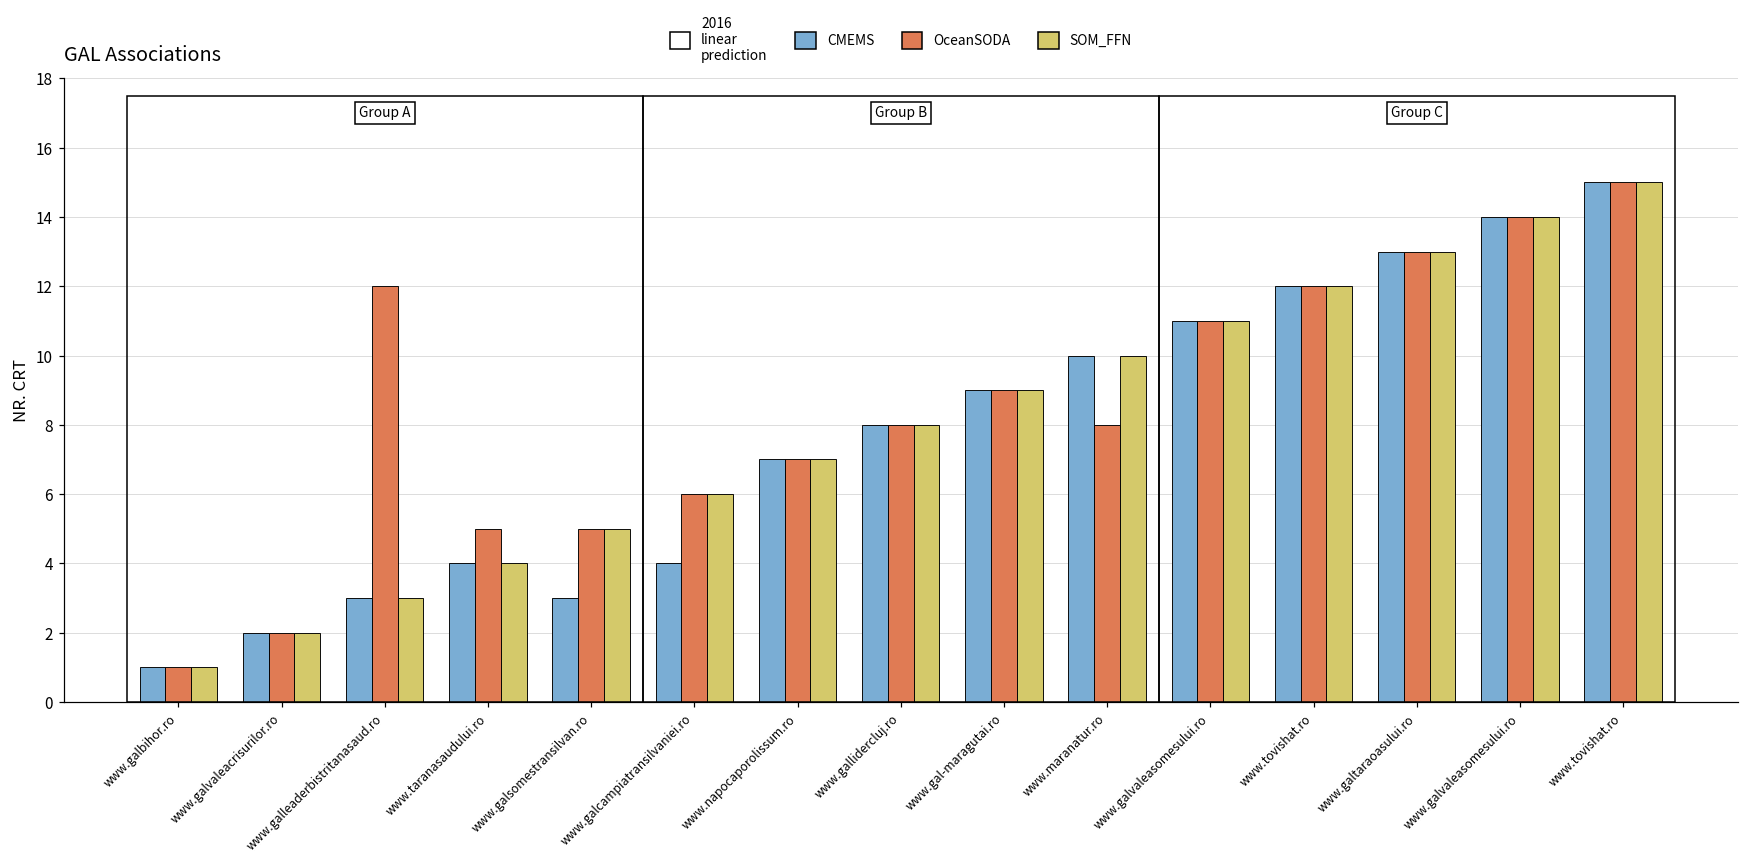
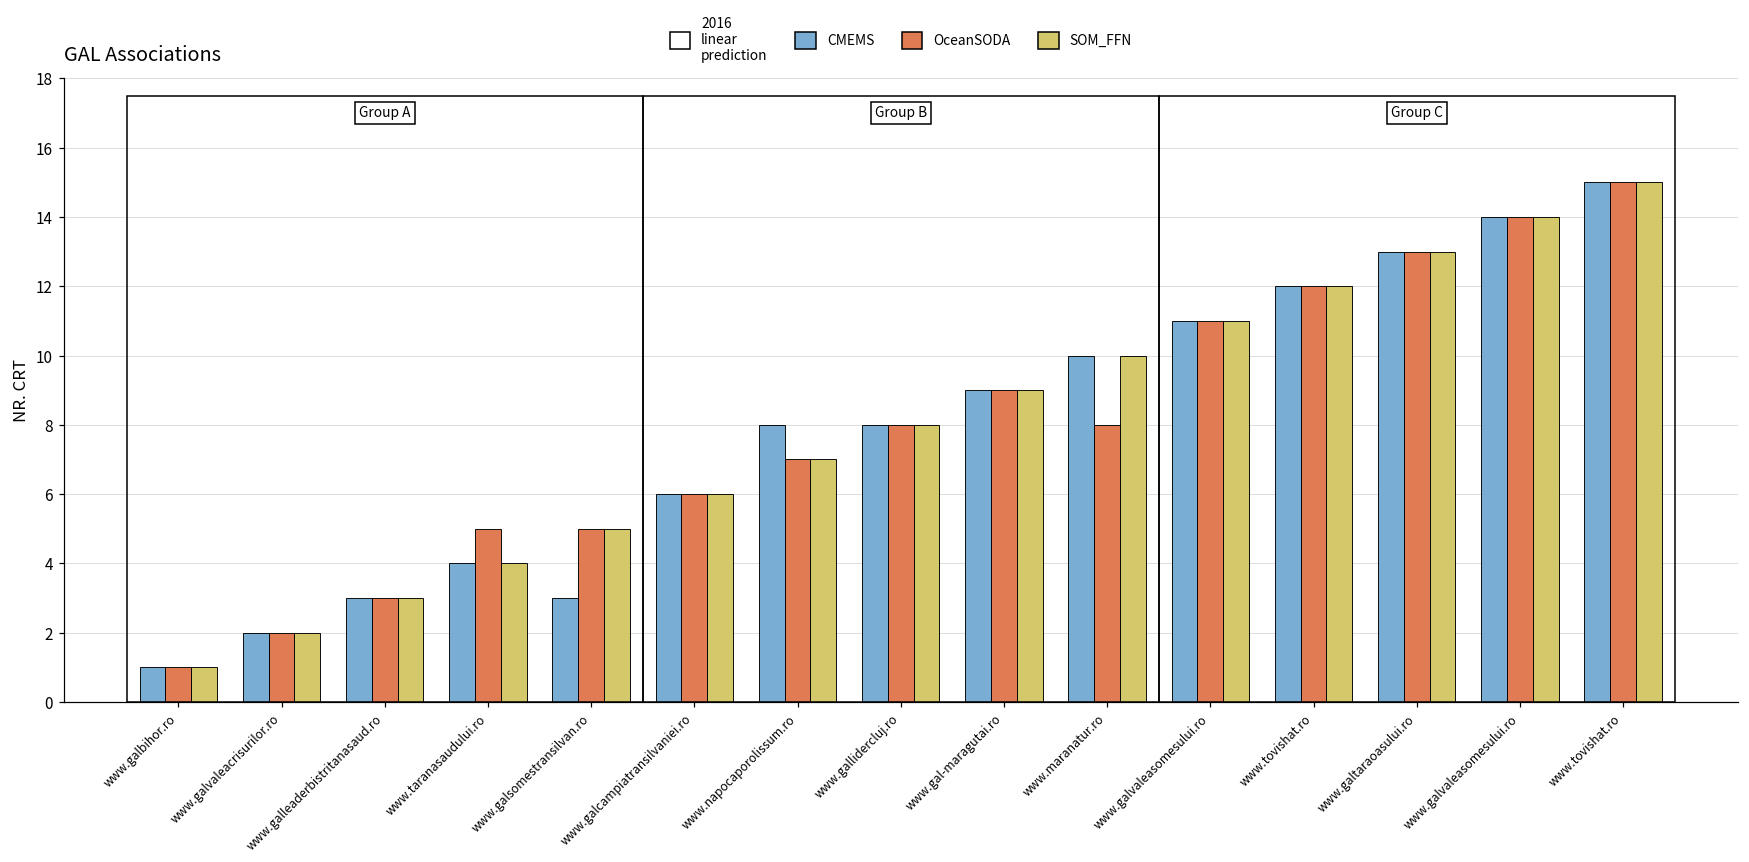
  {
    "CMEMS": {
      "www.galbihor.ro": 1,
      "www.galvaleacrisurilor.ro": 2,
      "www.galleaderbistritanasaud.ro": 3,
      "www.taranasaudului.ro": 4,
      "www.galsomestransilvan.ro": 3,
-     "www.galcampiatransilvaniei.ro": 4,
-     "www.napocaporolissum.ro": 7,
+     "www.galcampiatransilvaniei.ro": 6,
+     "www.napocaporolissum.ro": 8,
      "www.gallidercluj.ro": 8,
      "www.gal-maragutai.ro": 9,
      "www.maranatur.ro": 10,
      "www.galtaraoasului.ro": 13
    },
    "OceanSODA": {
      "www.galbihor.ro": 1,
      "www.galvaleacrisurilor.ro": 2,
-     "www.galleaderbistritanasaud.ro": 12,
+     "www.galleaderbistritanasaud.ro": 3,
      "www.taranasaudului.ro": 5,
      "www.galsomestransilvan.ro": 5,
      "www.galcampiatransilvaniei.ro": 6,
      "www.napocaporolissum.ro": 7,
      "www.gallidercluj.ro": 8,
      "www.gal-maragutai.ro": 9,
      "www.maranatur.ro": 8,
      "www.galtaraoasului.ro": 13
    },
    "SOM_FFN": {
      "www.galbihor.ro": 1,
      "www.galvaleacrisurilor.ro": 2,
      "www.galleaderbistritanasaud.ro": 3,
      "www.taranasaudului.ro": 4,
      "www.galsomestransilvan.ro": 5,
      "www.galcampiatransilvaniei.ro": 6,
      "www.napocaporolissum.ro": 7,
      "www.gallidercluj.ro": 8,
      "www.gal-maragutai.ro": 9,
      "www.maranatur.ro": 10,
      "www.galtaraoasului.ro": 13
    }
  }
